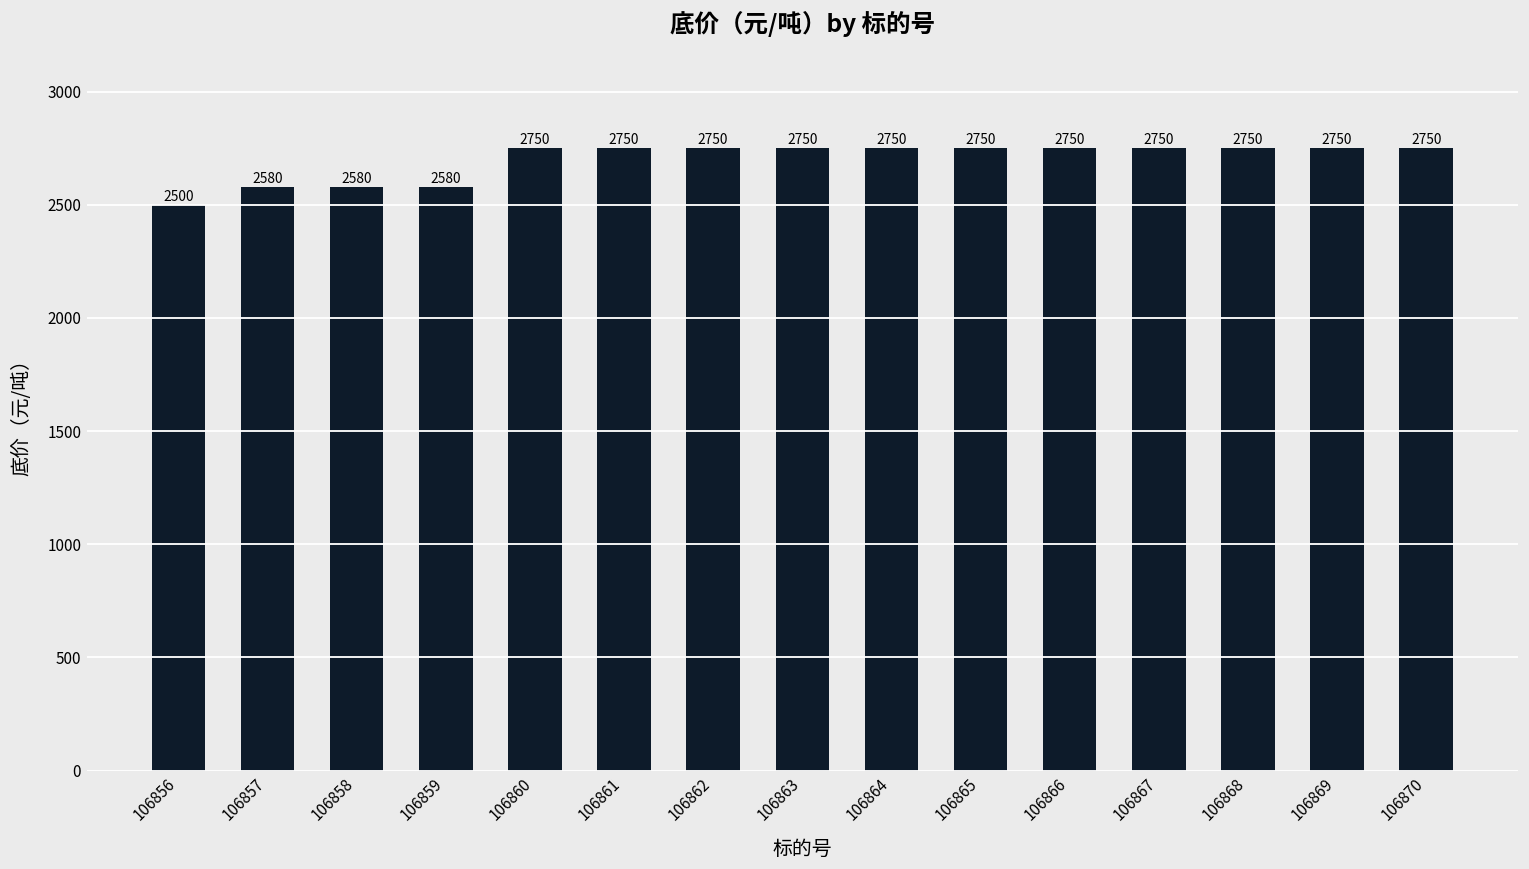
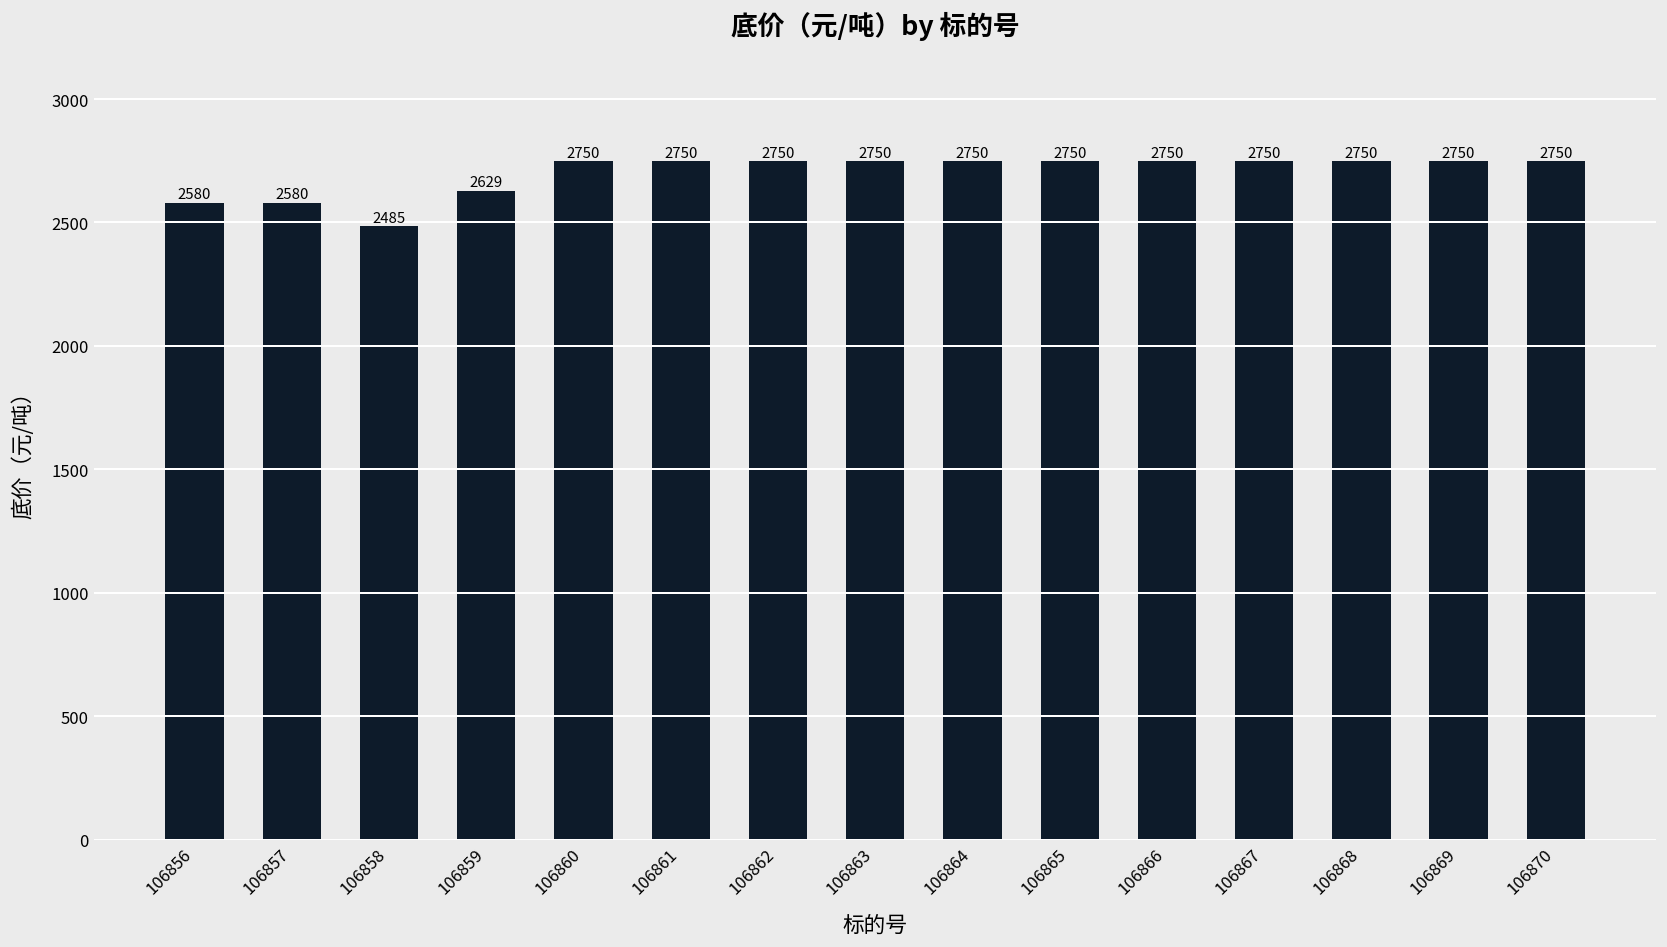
  {
-   "106856": 2500,
+   "106856": 2580,
    "106857": 2580,
-   "106858": 2580,
-   "106859": 2580,
+   "106858": 2485,
+   "106859": 2629,
    "106860": 2750,
    "106861": 2750,
    "106862": 2750,
    "106863": 2750,
    "106864": 2750,
    "106865": 2750,
    "106866": 2750,
    "106867": 2750,
    "106868": 2750,
    "106869": 2750,
    "106870": 2750
  }
